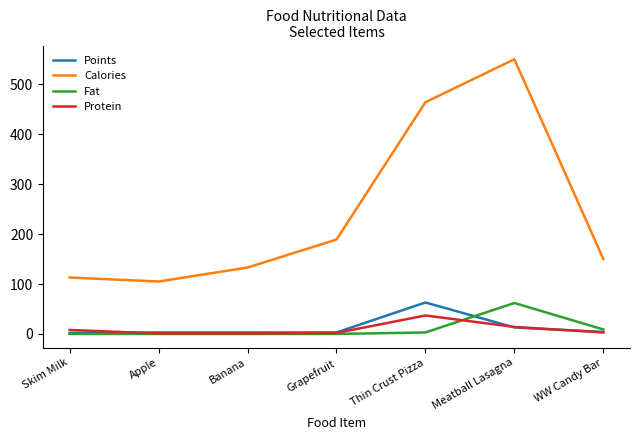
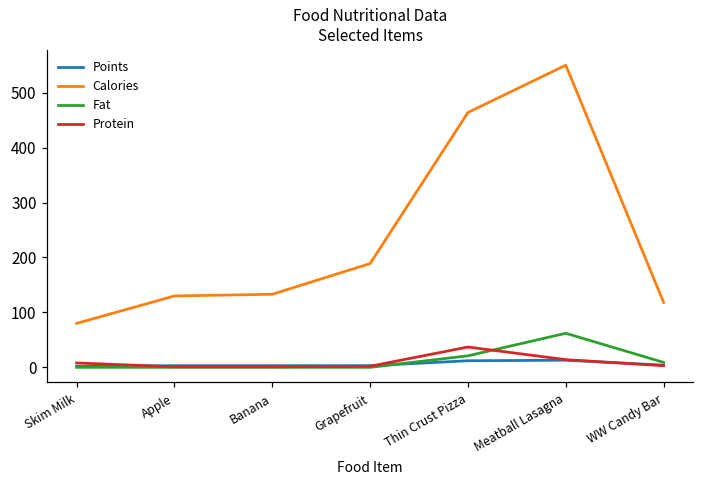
  {
    "Points": {
-     "Thin Crust Pizza": 60
+     "Thin Crust Pizza": 10
    },
    "Calories": {
-     "Skim Milk": 110,
-     "Apple": 110,
+     "Skim Milk": 80,
+     "Apple": 130,
      "Banana": 130,
      "Grapefruit": 190,
      "Thin Crust Pizza": 460,
      "Meatball Lasagna": 550,
-     "WW Candy Bar": 150
+     "WW Candy Bar": 120
    },
    "Fat": {
-     "Thin Crust Pizza": 0,
+     "Thin Crust Pizza": 20,
      "Meatball Lasagna": 60
    },
    "Protein": {
      "Skim Milk": 10,
      "Thin Crust Pizza": 40
    }
  }
